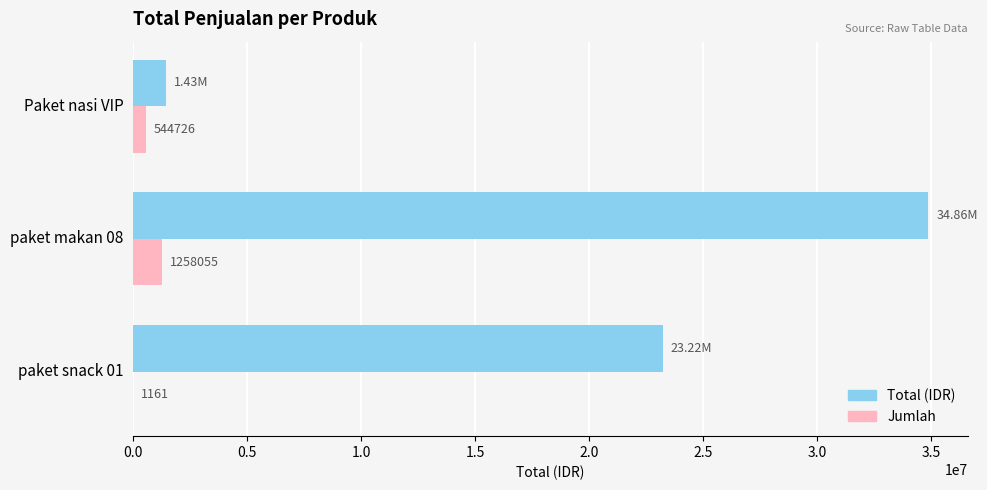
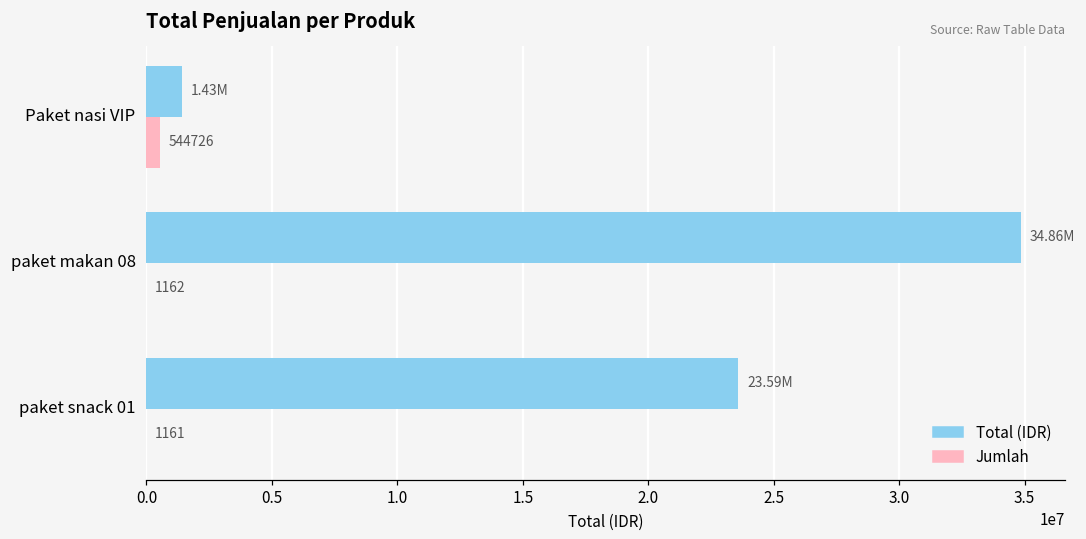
  {
    "Total (IDR)": {
      "Paket nasi VIP": "1.43M",
      "paket makan 08": "34.86M",
-     "paket snack 01": "23.22M"
+     "paket snack 01": "23.59M"
    },
    "Jumlah": {
      "Paket nasi VIP": "544726",
-     "paket makan 08": "1258055",
+     "paket makan 08": "1162",
      "paket snack 01": "1161"
    }
  }
